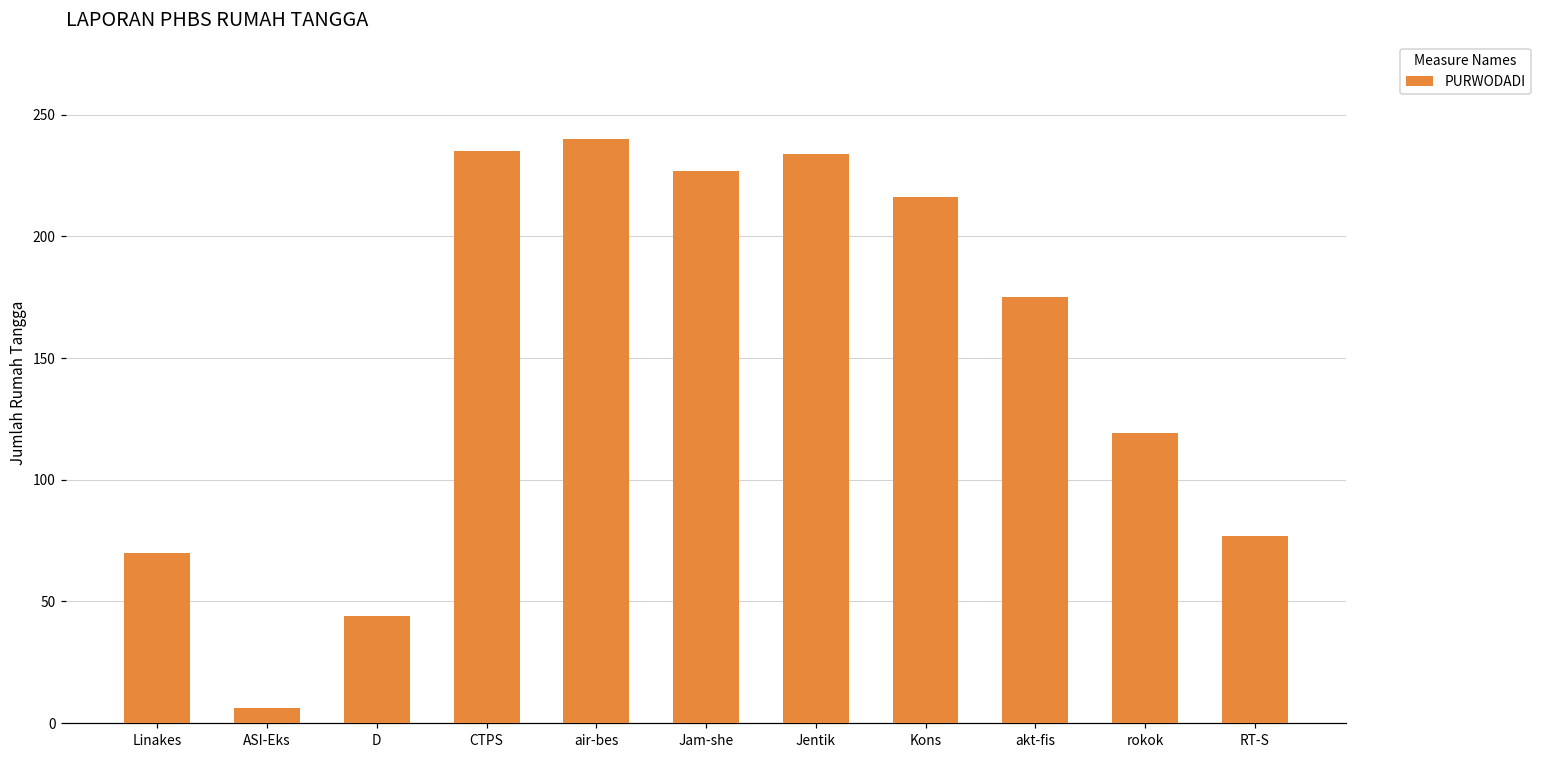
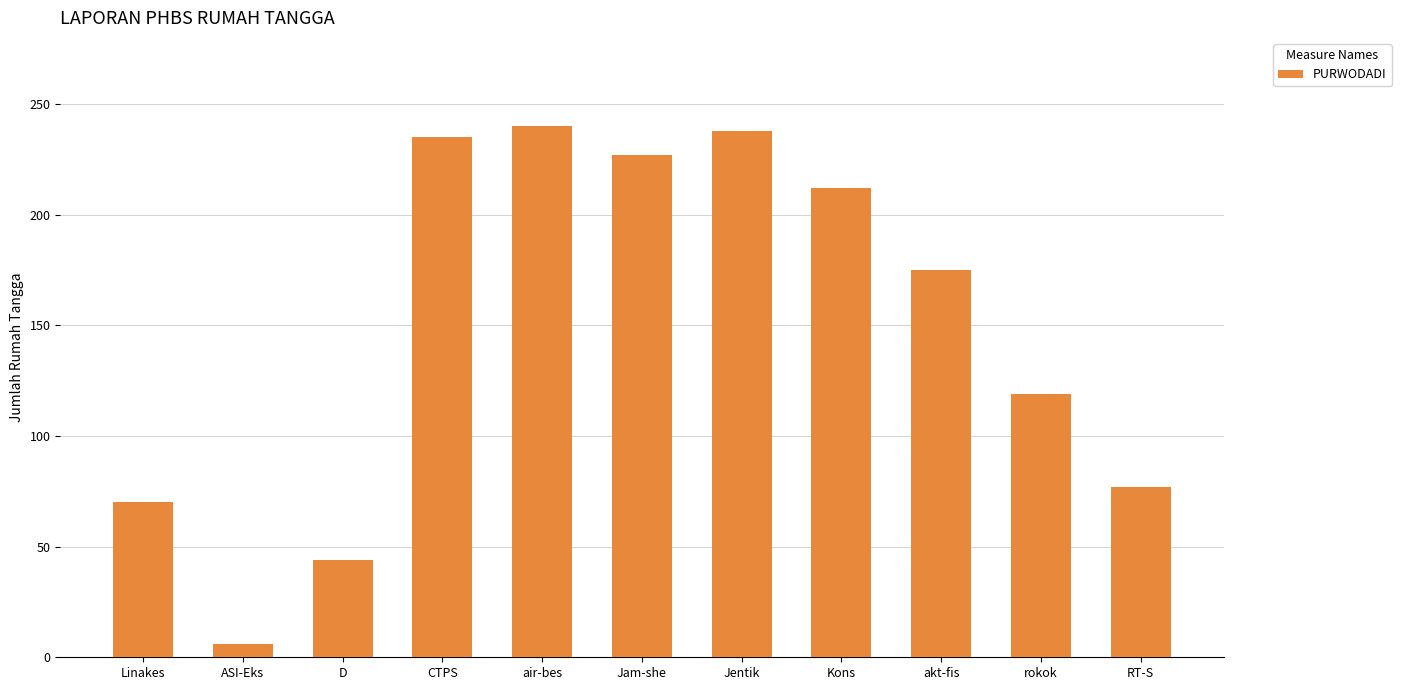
  {
    "Linakes": 70,
    "ASI-Eks": 6,
    "D": 44,
    "CTPS": 235,
    "air-bes": 240,
    "Jam-she": 227,
-   "Jentik": 234,
-   "Kons": 216,
+   "Jentik": 238,
+   "Kons": 212,
    "akt-fis": 175,
    "rokok": 119,
    "RT-S": 77
  }
